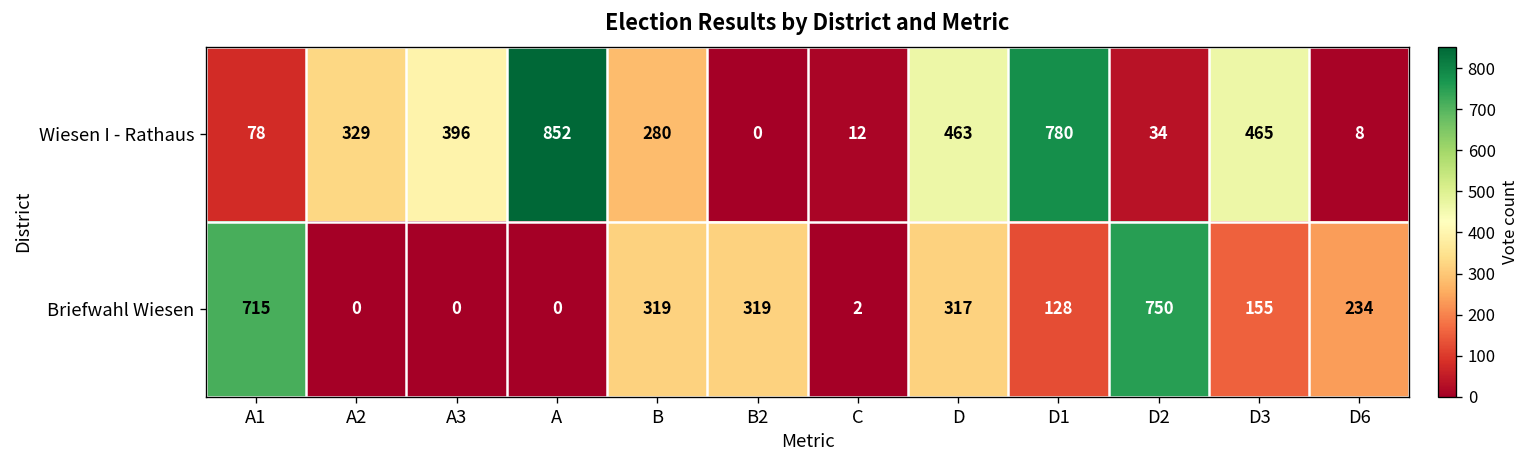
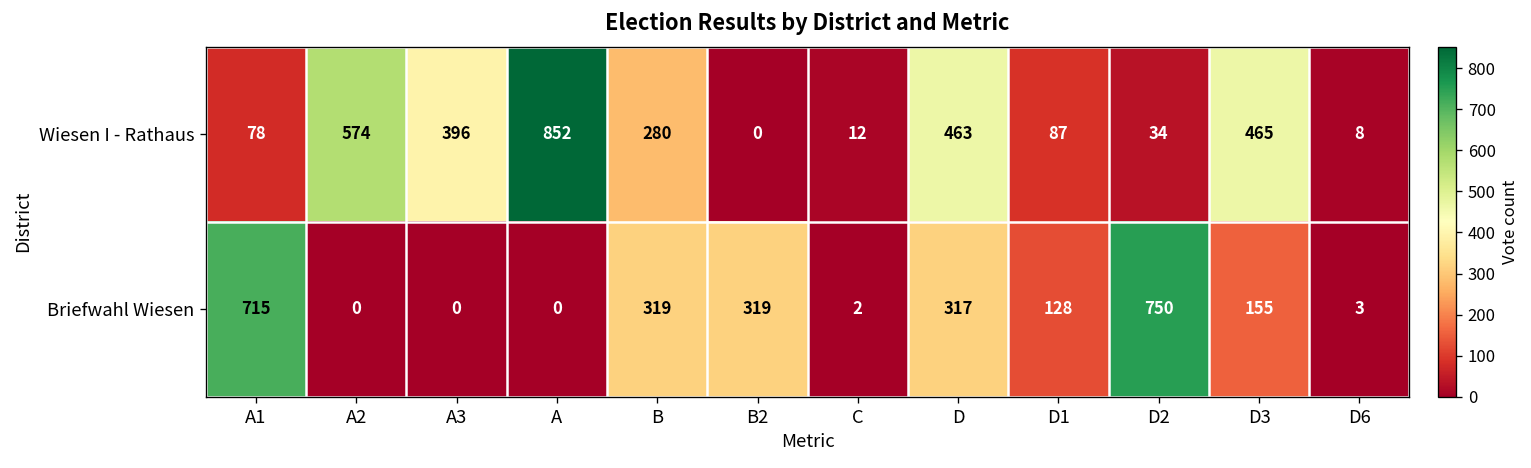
  {
    "Wiesen I - Rathaus": {
      "A1": 78,
-     "A2": 329,
+     "A2": 574,
      "A3": 396,
      "A": 852,
      "B": 280,
      "B2": 0,
      "C": 12,
      "D": 463,
-     "D1": 780,
+     "D1": 87,
      "D2": 34,
      "D3": 465,
      "D6": 8
    },
    "Briefwahl Wiesen": {
      "A1": 715,
      "A2": 0,
      "A3": 0,
      "A": 0,
      "B": 319,
      "B2": 319,
      "C": 2,
      "D": 317,
      "D1": 128,
      "D2": 750,
      "D3": 155,
-     "D6": 234
+     "D6": 3
    }
  }
